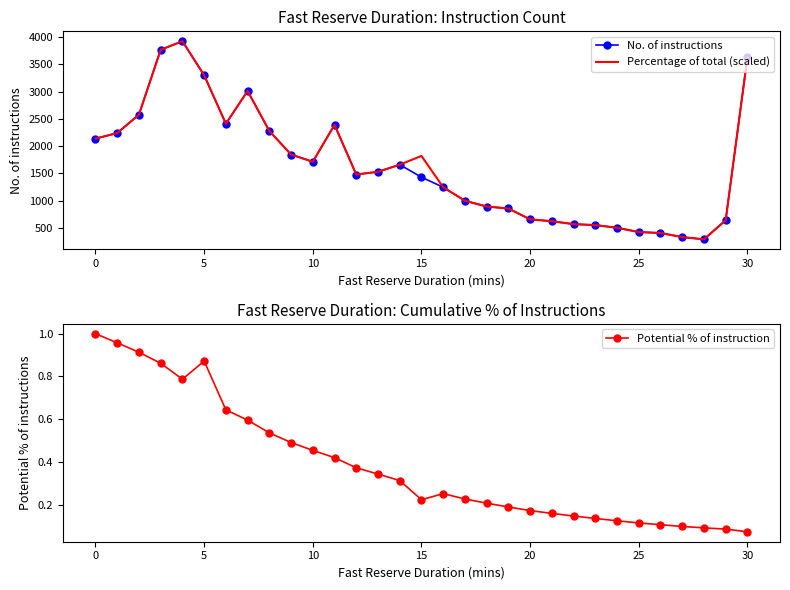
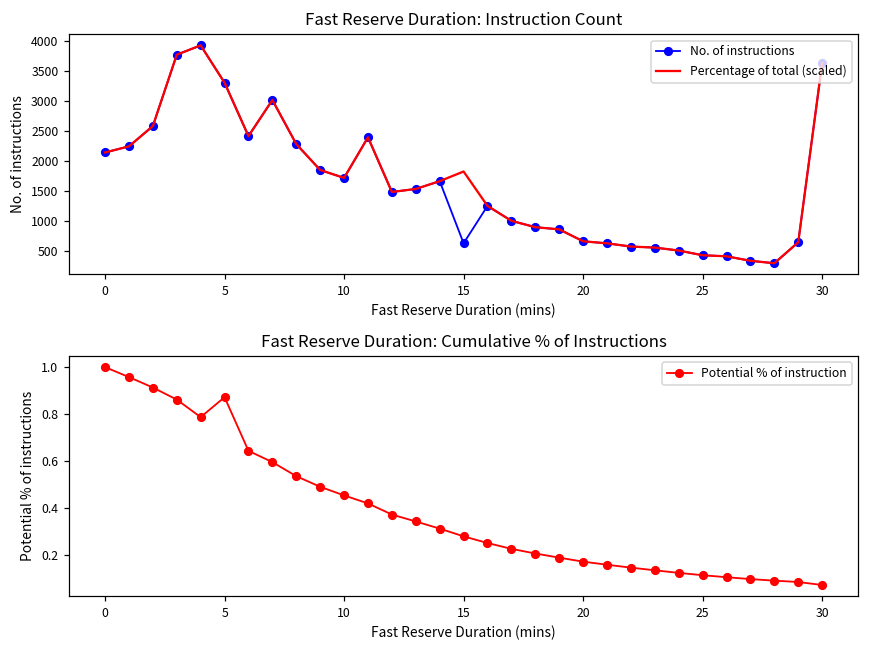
  {
    "Fast Reserve Duration: Instruction Count": {
      "No. of instructions": {
-       "15": 1400
+       "15": 600
      },
      "Percentage of total (scaled)": {
        "15": 1800
      }
    },
    "Fast Reserve Duration: Cumulative % of Instructions": {
      "0": 1.00,
      "5": 0.87,
      "10": 0.45,
-     "15": 0.22,
+     "15": 0.28,
      "20": 0.17,
      "25": 0.11,
      "30": 0.07
    }
  }
